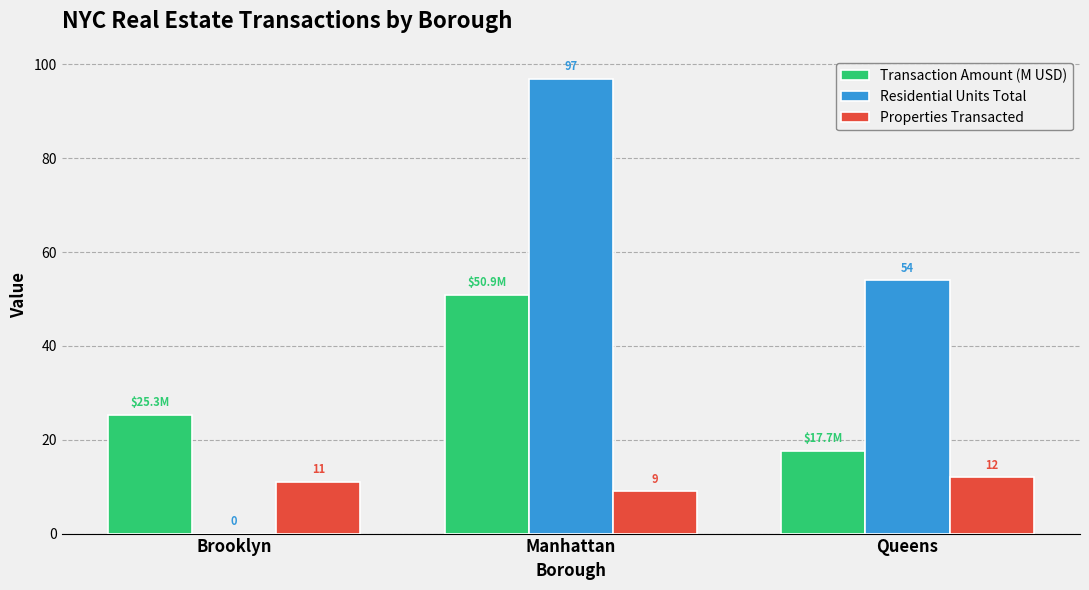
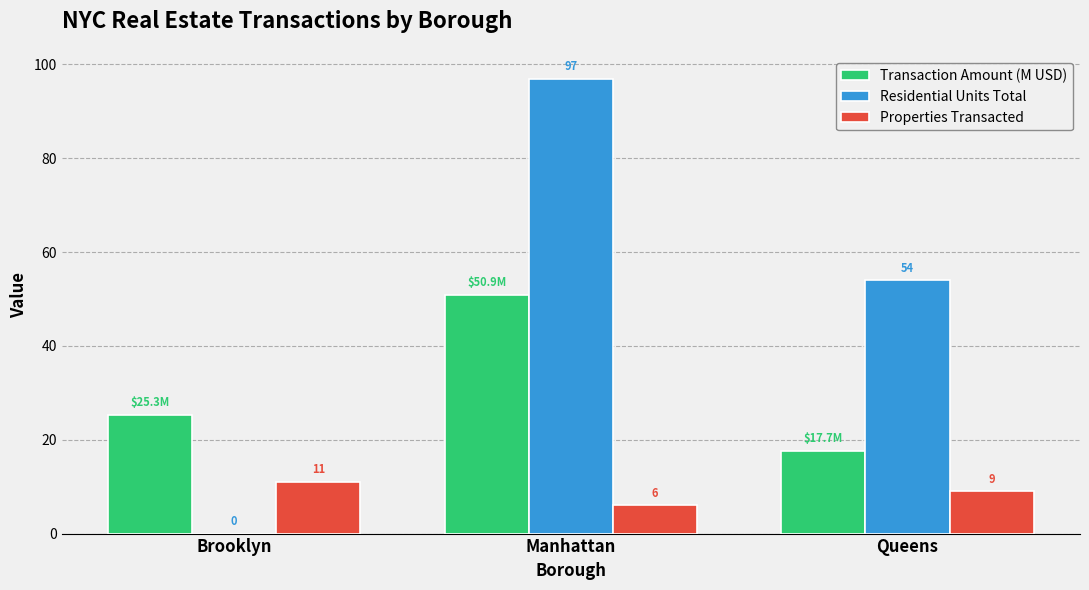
  {
    "Transaction Amount (M USD)": {
      "Brooklyn": "$25.3M",
      "Manhattan": "$50.9M",
      "Queens": "$17.7M"
    },
    "Residential Units Total": {
      "Brooklyn": "0",
      "Manhattan": "97",
      "Queens": "54"
    },
    "Properties Transacted": {
      "Brooklyn": "11",
-     "Manhattan": "9",
-     "Queens": "12"
+     "Manhattan": "6",
+     "Queens": "9"
    }
  }
